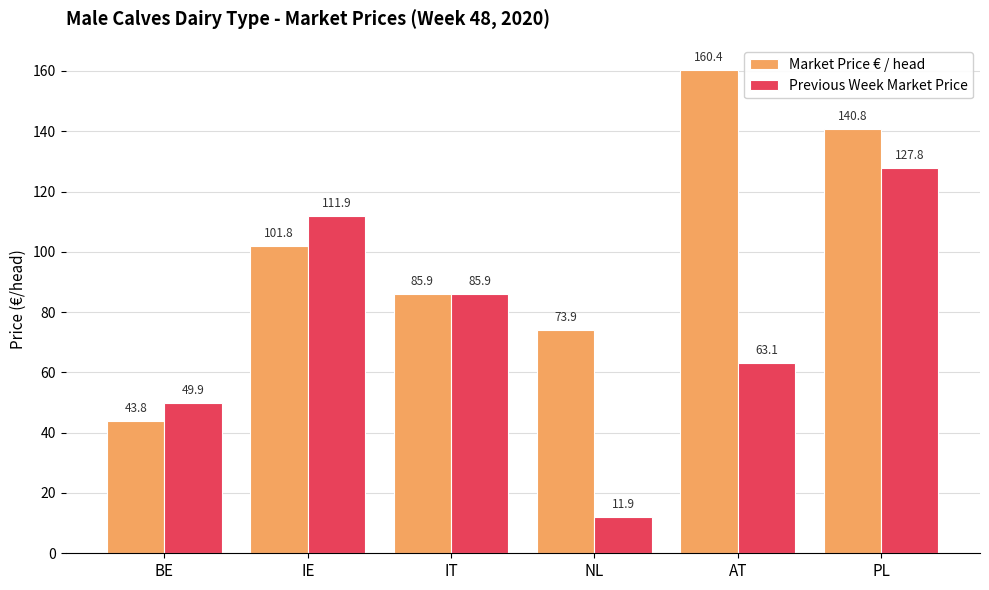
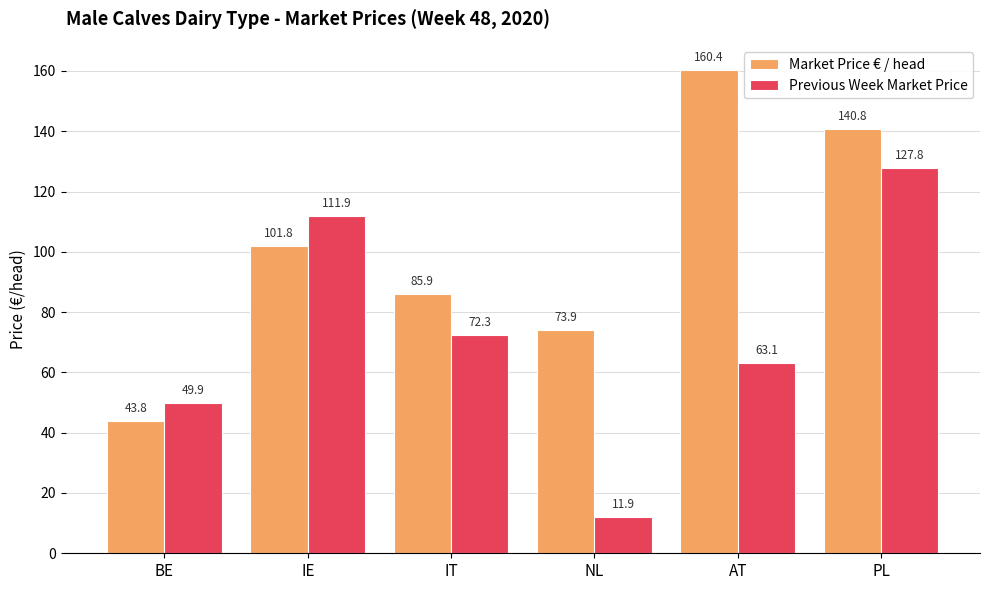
  {
    "Market Price € / head": {
      "BE": 43.8,
      "IE": 101.8,
      "IT": 85.9,
      "NL": 73.9,
      "AT": 160.4,
      "PL": 140.8
    },
    "Previous Week Market Price": {
      "BE": 49.9,
      "IE": 111.9,
-     "IT": 85.9,
+     "IT": 72.3,
      "NL": 11.9,
      "AT": 63.1,
      "PL": 127.8
    }
  }
